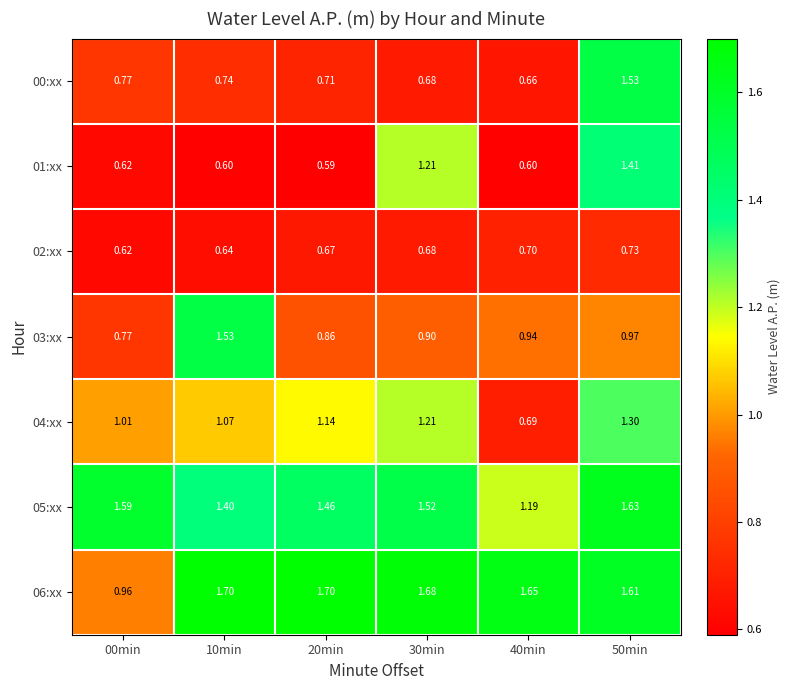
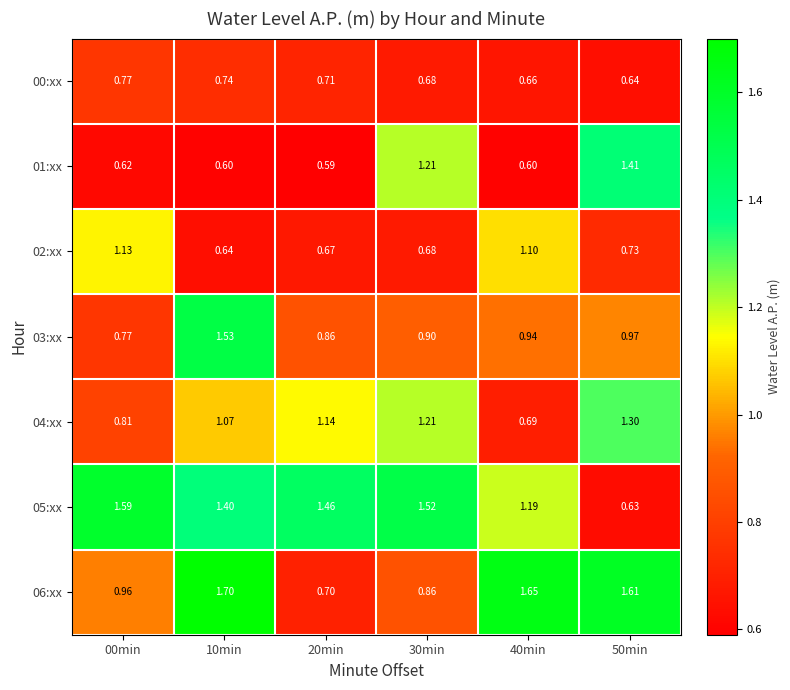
  {
    "00:xx": {
      "00min": 0.77,
      "10min": 0.74,
      "20min": 0.71,
      "30min": 0.68,
      "40min": 0.66,
-     "50min": 1.53
+     "50min": 0.64
    },
    "01:xx": {
      "00min": 0.62,
      "10min": 0.60,
      "20min": 0.59,
      "30min": 1.21,
      "40min": 0.60,
      "50min": 1.41
    },
    "02:xx": {
-     "00min": 0.62,
+     "00min": 1.13,
      "10min": 0.64,
      "20min": 0.67,
      "30min": 0.68,
-     "40min": 0.70,
+     "40min": 1.10,
      "50min": 0.73
    },
    "03:xx": {
      "00min": 0.77,
      "10min": 1.53,
      "20min": 0.86,
      "30min": 0.90,
      "40min": 0.94,
      "50min": 0.97
    },
    "04:xx": {
-     "00min": 1.01,
+     "00min": 0.81,
      "10min": 1.07,
      "20min": 1.14,
      "30min": 1.21,
      "40min": 0.69,
      "50min": 1.30
    },
    "05:xx": {
      "00min": 1.59,
      "10min": 1.40,
      "20min": 1.46,
      "30min": 1.52,
      "40min": 1.19,
-     "50min": 1.63
+     "50min": 0.63
    },
    "06:xx": {
      "00min": 0.96,
      "10min": 1.70,
-     "20min": 1.70,
-     "30min": 1.68,
+     "20min": 0.70,
+     "30min": 0.86,
      "40min": 1.65,
      "50min": 1.61
    }
  }
